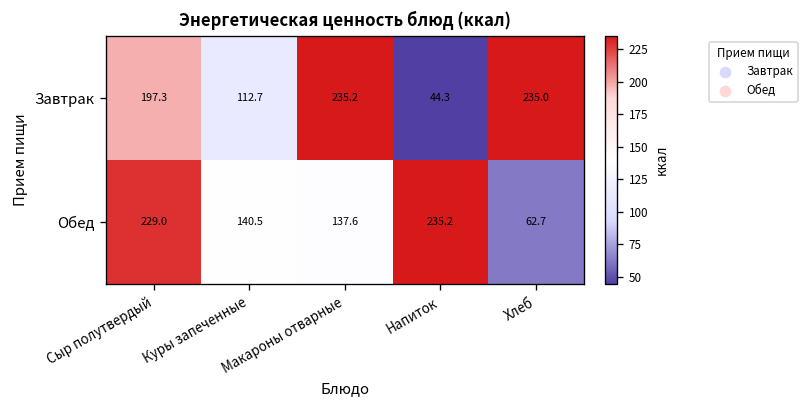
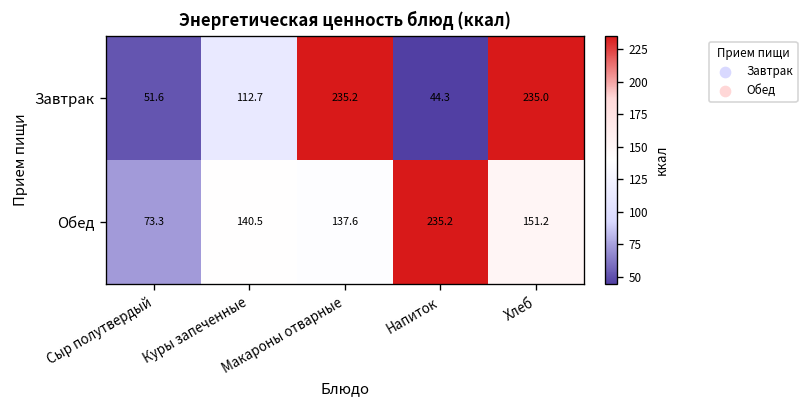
  {
    "Завтрак": {
-     "Сыр полутвердый": 197.3,
+     "Сыр полутвердый": 51.6,
      "Куры запеченные": 112.7,
      "Макароны отварные": 235.2,
      "Напиток": 44.3,
      "Хлеб": 235.0
    },
    "Обед": {
-     "Сыр полутвердый": 229.0,
+     "Сыр полутвердый": 73.3,
      "Куры запеченные": 140.5,
      "Макароны отварные": 137.6,
      "Напиток": 235.2,
-     "Хлеб": 62.7
+     "Хлеб": 151.2
    }
  }
